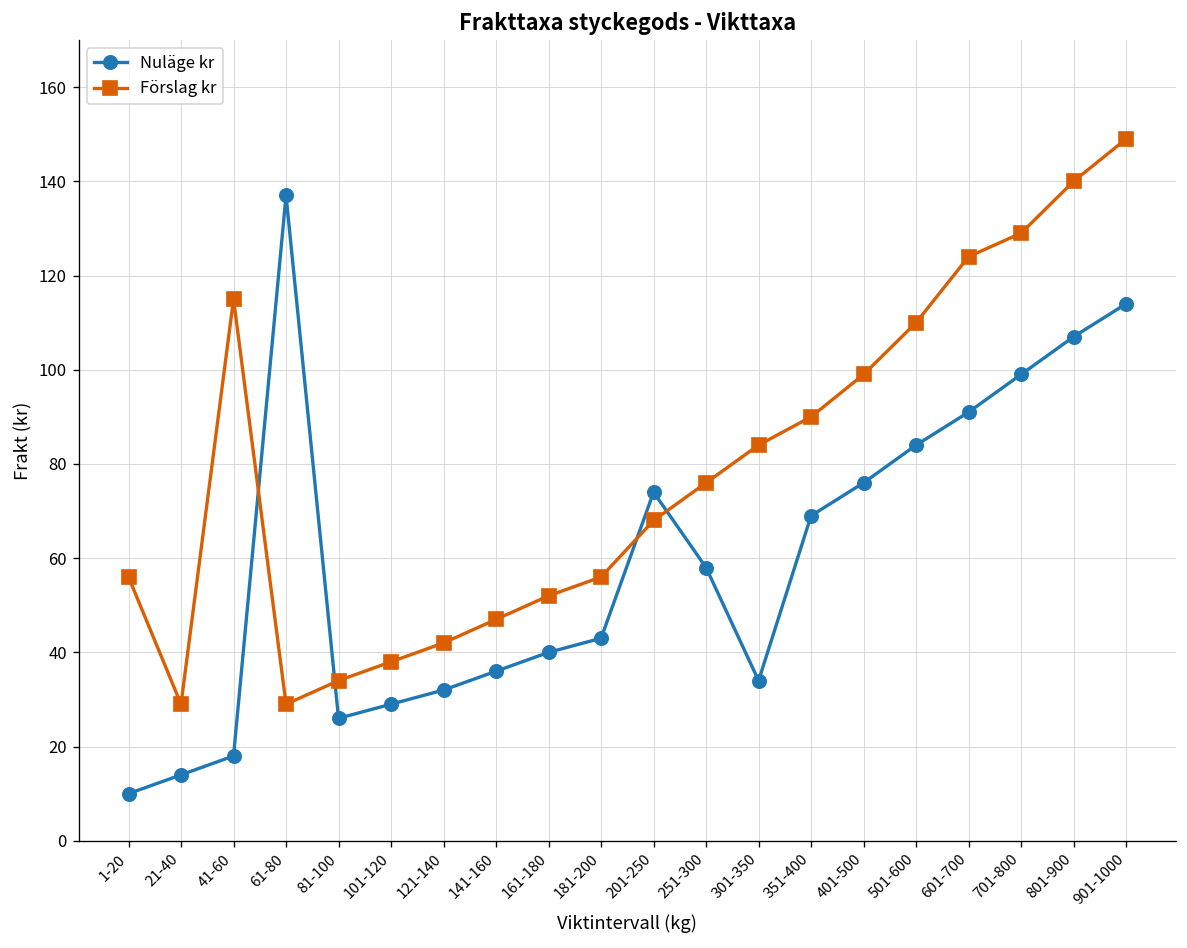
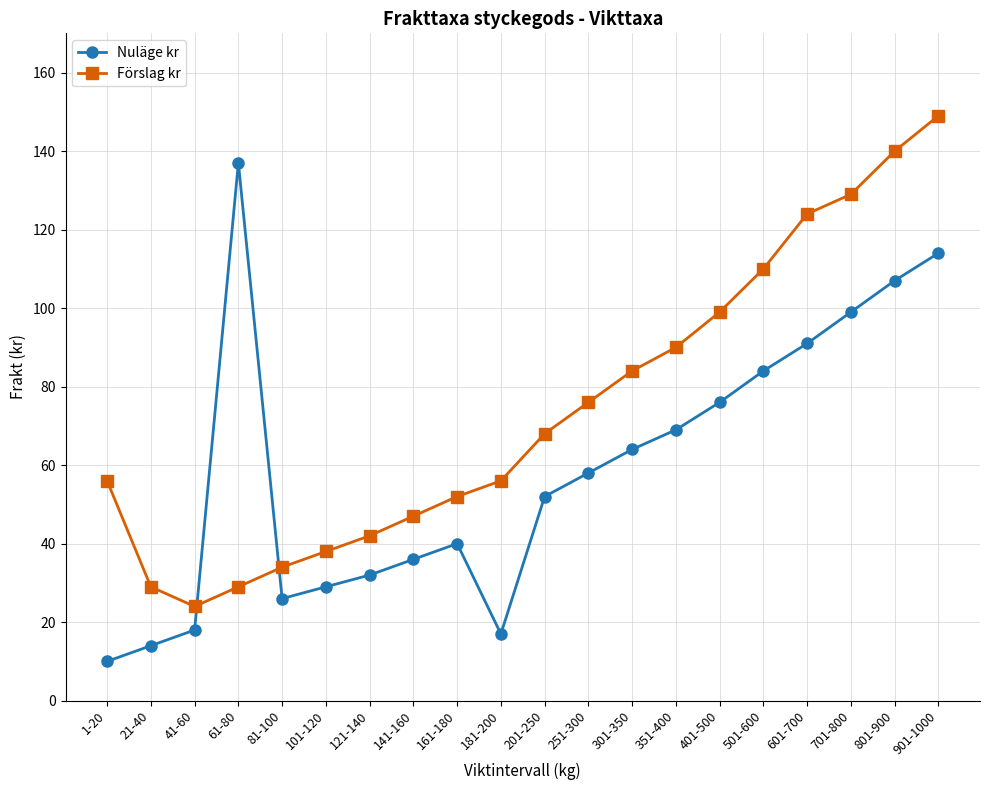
  {
    "Nuläge kr": {
      "1-20": 10,
      "21-40": 14,
      "41-60": 18,
      "61-80": 137,
      "81-100": 26,
      "101-120": 29,
      "121-140": 32,
      "141-160": 36,
      "161-180": 40,
-     "181-200": 43,
-     "201-250": 74,
+     "181-200": 17,
+     "201-250": 52,
      "251-300": 58,
-     "301-350": 34,
+     "301-350": 64,
      "351-400": 69,
      "401-500": 76,
      "501-600": 84,
      "601-700": 91,
      "701-800": 99,
      "801-900": 107,
      "901-1000": 114
    },
    "Förslag kr": {
      "1-20": 56,
      "21-40": 29,
-     "41-60": 115,
+     "41-60": 24,
      "61-80": 29,
      "81-100": 34,
      "101-120": 38,
      "121-140": 42,
      "141-160": 47,
      "161-180": 52,
      "181-200": 56,
      "201-250": 68,
      "251-300": 76,
      "301-350": 84,
      "351-400": 90,
      "401-500": 99,
      "501-600": 110,
      "601-700": 124,
      "701-800": 129,
      "801-900": 140,
      "901-1000": 149
    }
  }
